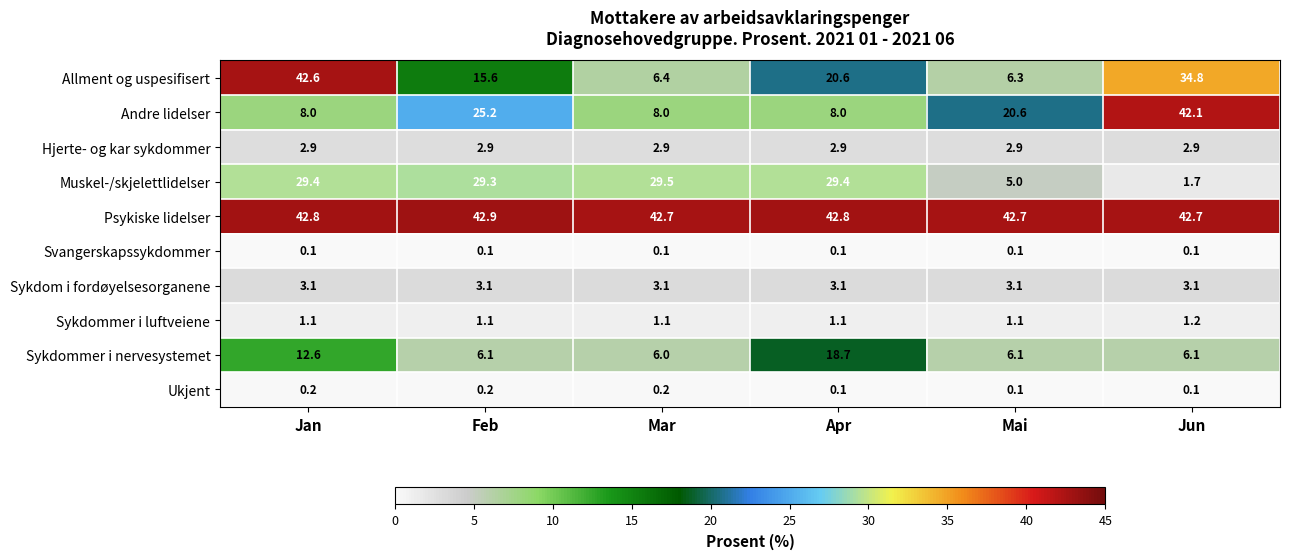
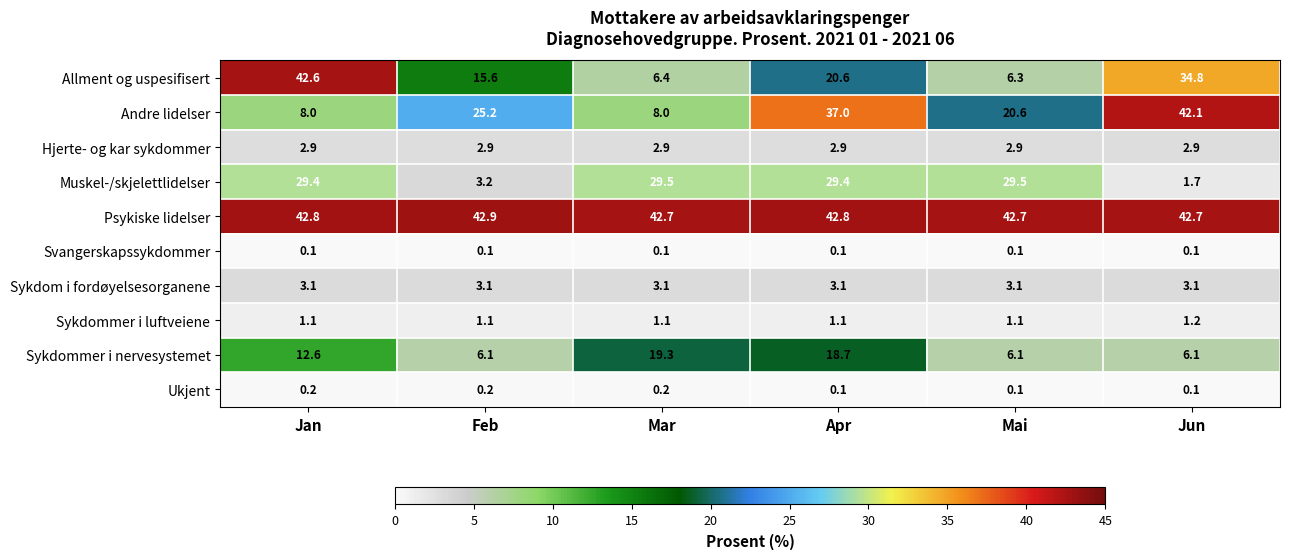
  {
    "Allment og uspesifisert": {
      "Jan": 42.6,
      "Feb": 15.6,
      "Mar": 6.4,
      "Apr": 20.6,
      "Mai": 6.3,
      "Jun": 34.8
    },
    "Andre lidelser": {
      "Jan": 8.0,
      "Feb": 25.2,
      "Mar": 8.0,
-     "Apr": 8.0,
+     "Apr": 37.0,
      "Mai": 20.6,
      "Jun": 42.1
    },
    "Hjerte- og kar sykdommer": {
      "Jan": 2.9,
      "Feb": 2.9,
      "Mar": 2.9,
      "Apr": 2.9,
      "Mai": 2.9,
      "Jun": 2.9
    },
    "Muskel-/skjelettlidelser": {
      "Jan": 29.4,
-     "Feb": 29.3,
+     "Feb": 3.2,
      "Mar": 29.5,
      "Apr": 29.4,
-     "Mai": 5.0,
+     "Mai": 29.5,
      "Jun": 1.7
    },
    "Psykiske lidelser": {
      "Jan": 42.8,
      "Feb": 42.9,
      "Mar": 42.7,
      "Apr": 42.8,
      "Mai": 42.7,
      "Jun": 42.7
    },
    "Svangerskapssykdommer": {
      "Jan": 0.1,
      "Feb": 0.1,
      "Mar": 0.1,
      "Apr": 0.1,
      "Mai": 0.1,
      "Jun": 0.1
    },
    "Sykdom i fordøyelsesorganene": {
      "Jan": 3.1,
      "Feb": 3.1,
      "Mar": 3.1,
      "Apr": 3.1,
      "Mai": 3.1,
      "Jun": 3.1
    },
    "Sykdommer i luftveiene": {
      "Jan": 1.1,
      "Feb": 1.1,
      "Mar": 1.1,
      "Apr": 1.1,
      "Mai": 1.1,
      "Jun": 1.2
    },
    "Sykdommer i nervesystemet": {
      "Jan": 12.6,
      "Feb": 6.1,
-     "Mar": 6.0,
+     "Mar": 19.3,
      "Apr": 18.7,
      "Mai": 6.1,
      "Jun": 6.1
    },
    "Ukjent": {
      "Jan": 0.2,
      "Feb": 0.2,
      "Mar": 0.2,
      "Apr": 0.1,
      "Mai": 0.1,
      "Jun": 0.1
    }
  }
